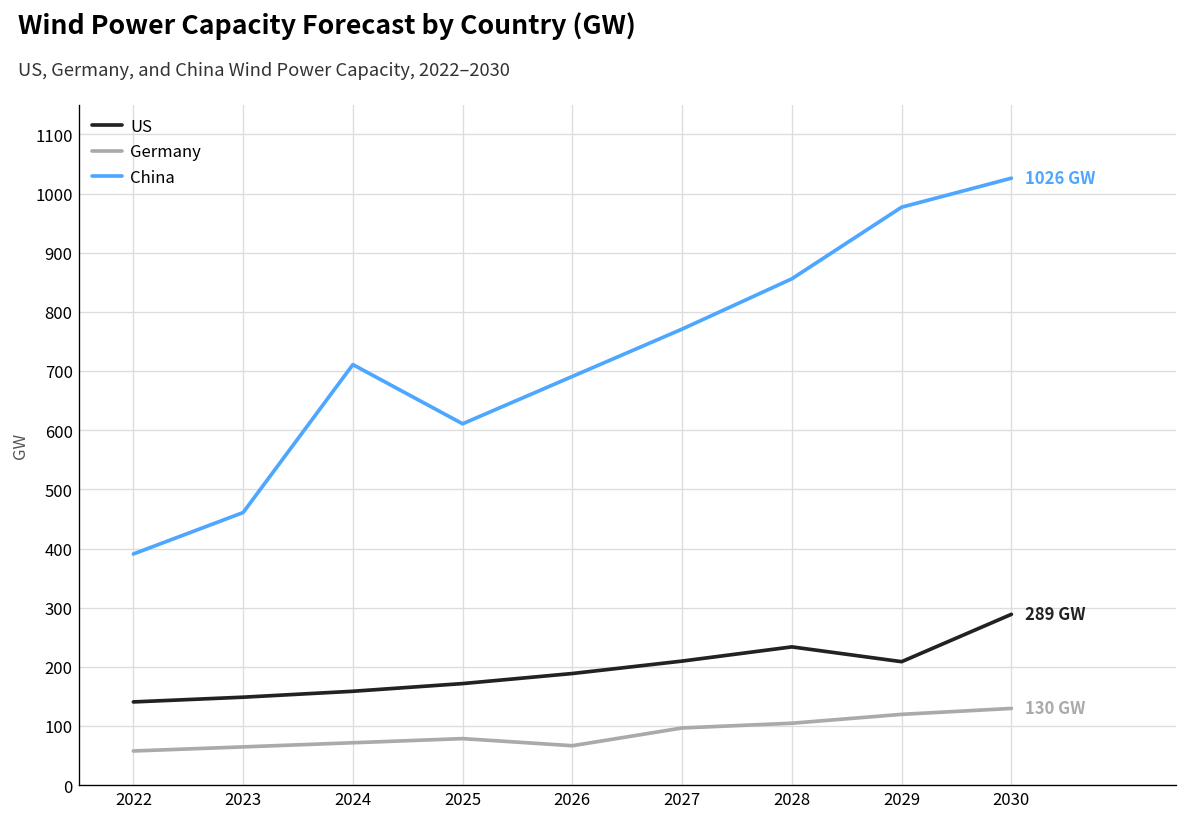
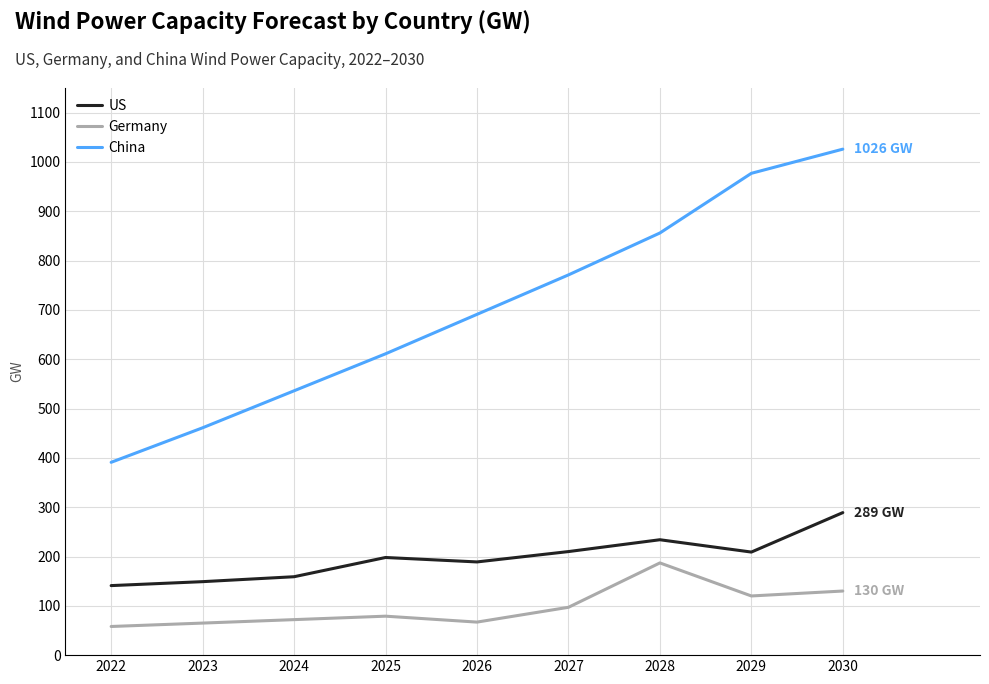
  {
    "US": {
      "2022": 140,
      "2023": 150,
      "2024": 160,
-     "2025": 170,
+     "2025": 200,
      "2026": 190,
      "2027": 210,
      "2028": 230,
      "2029": 210
    },
    "Germany": {
      "2022": 60,
      "2023": 70,
      "2024": 70,
      "2025": 80,
      "2026": 70,
      "2027": 100,
-     "2028": 110,
+     "2028": 190,
      "2029": 120
    },
    "China": {
      "2022": 390,
      "2023": 460,
-     "2024": 710,
+     "2024": 540,
      "2025": 610,
      "2026": 690,
      "2027": 770,
      "2028": 860,
      "2029": 980
    }
  }
